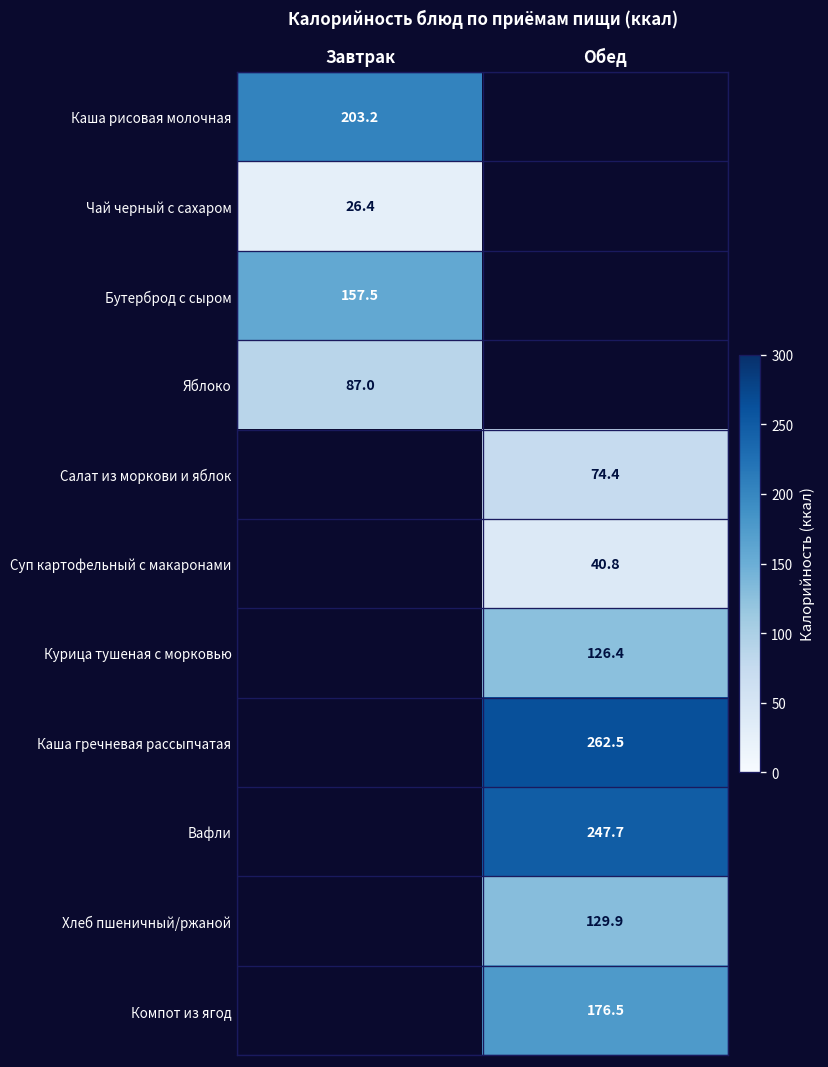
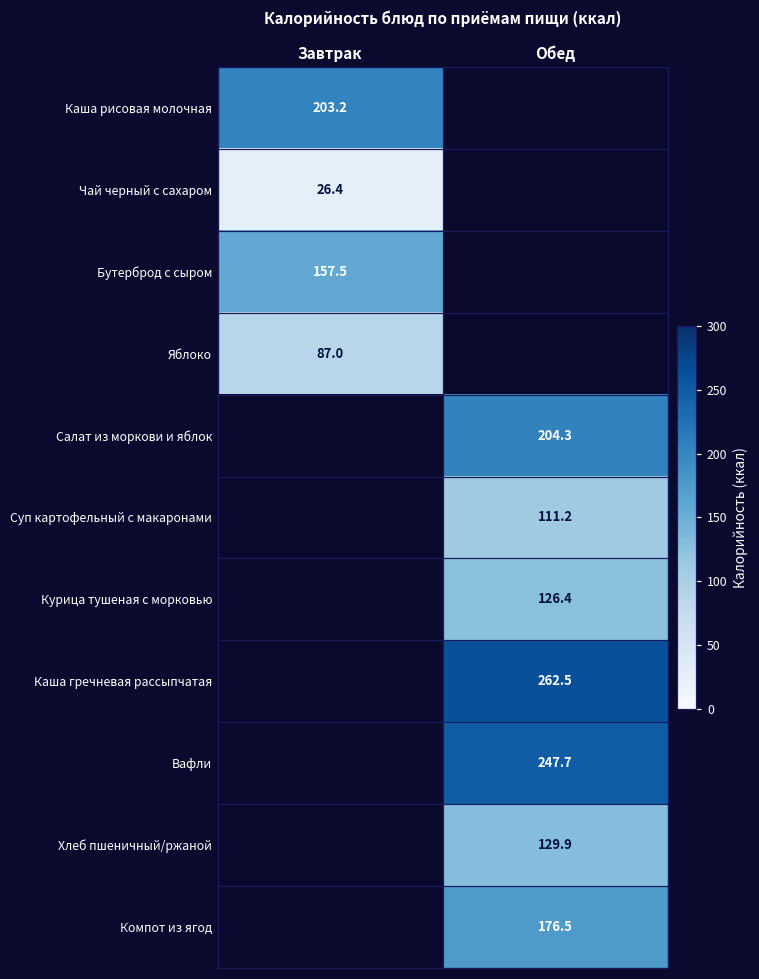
  {
    "Каша рисовая молочная": {
      "Завтрак": 203.2
    },
    "Чай черный с сахаром": {
      "Завтрак": 26.4
    },
    "Бутерброд с сыром": {
      "Завтрак": 157.5
    },
    "Яблоко": {
      "Завтрак": 87.0
    },
    "Салат из моркови и яблок": {
-     "Обед": 74.4
+     "Обед": 204.3
    },
    "Суп картофельный с макаронами": {
-     "Обед": 40.8
+     "Обед": 111.2
    },
    "Курица тушеная с морковью": {
      "Обед": 126.4
    },
    "Каша гречневая рассыпчатая": {
      "Обед": 262.5
    },
    "Вафли": {
      "Обед": 247.7
    },
    "Хлеб пшеничный/ржаной": {
      "Обед": 129.9
    },
    "Компот из ягод": {
      "Обед": 176.5
    }
  }
